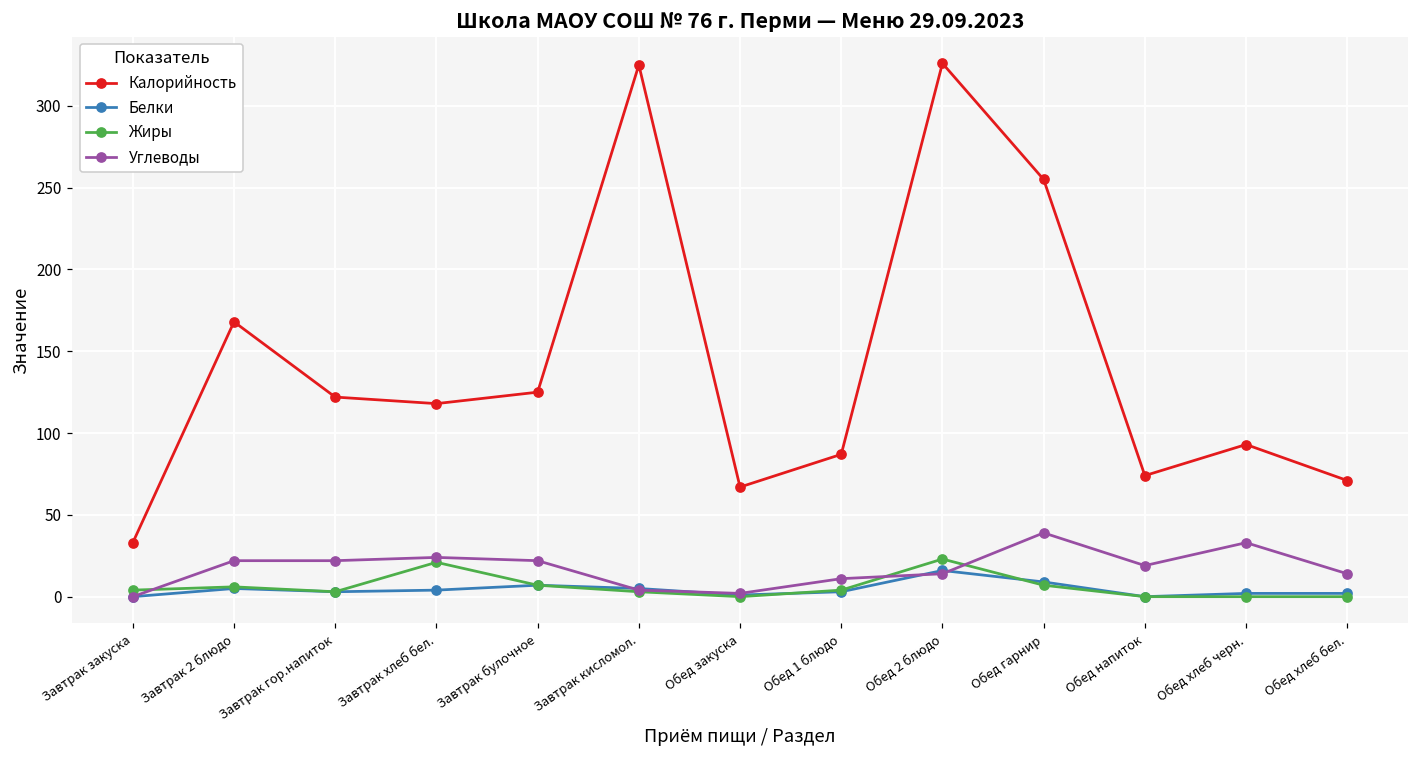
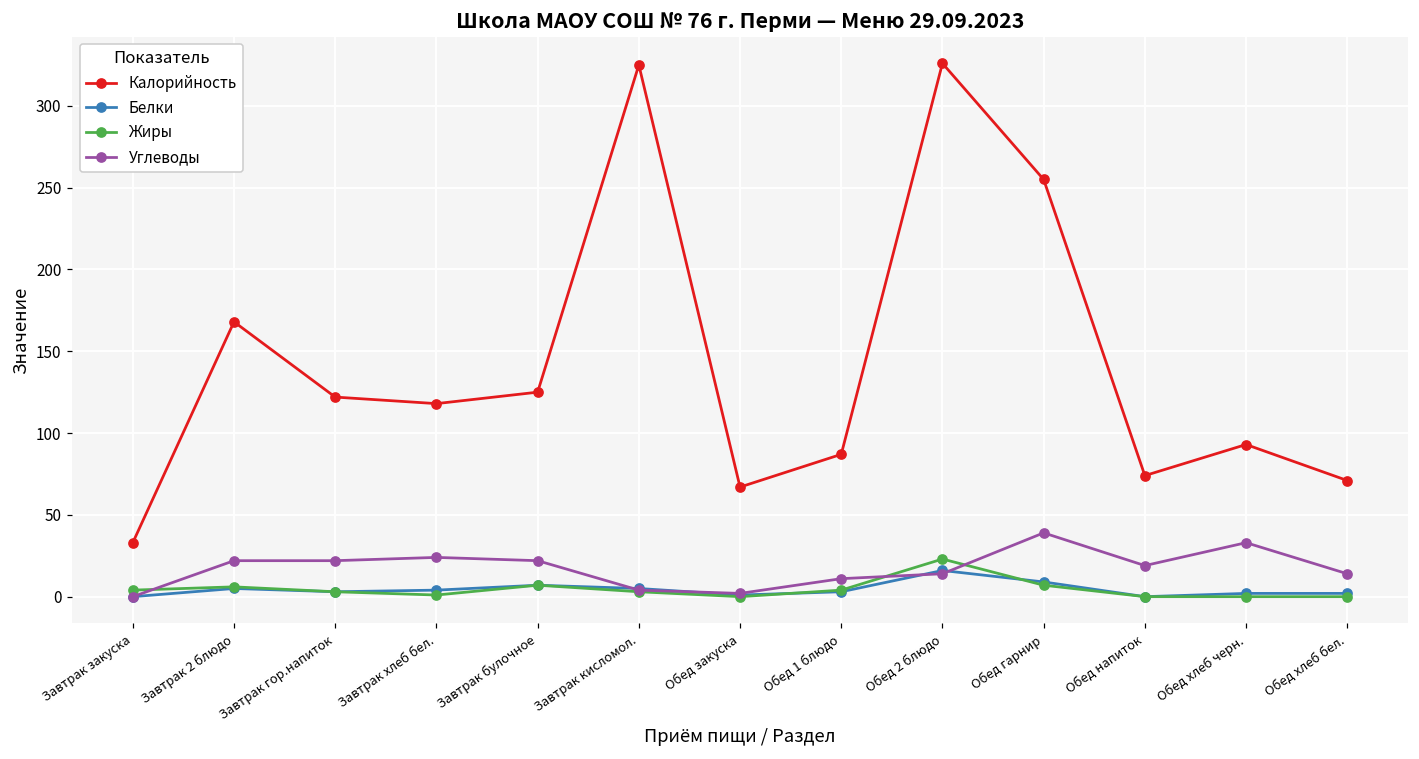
  {
    "Калорийность": {
      "Завтрак закуска": 33,
      "Завтрак 2 блюдо": 168,
      "Завтрак гор.напиток": 122,
      "Завтрак хлеб бел.": 118,
      "Завтрак булочное": 125,
      "Завтрак кисломол.": 325,
      "Обед закуска": 67,
      "Обед 1 блюдо": 87,
      "Обед 2 блюдо": 326,
      "Обед гарнир": 255,
      "Обед напиток": 74,
      "Обед хлеб черн.": 93,
      "Обед хлеб бел.": 71
    },
    "Белки": {
      "Завтрак хлеб бел.": 4,
      "Обед 2 блюдо": 16,
      "Обед гарнир": 9,
      "Обед хлеб черн.": 2,
      "Обед хлеб бел.": 2
    },
    "Жиры": {
      "Завтрак закуска": 4,
-     "Завтрак хлеб бел.": 21,
+     "Завтрак хлеб бел.": 1,
      "Обед 2 блюдо": 23,
      "Обед гарнир": 7,
      "Обед хлеб черн.": 0,
      "Обед хлеб бел.": 0
    },
    "Углеводы": {
      "Завтрак 2 блюдо": 22,
      "Завтрак гор.напиток": 22,
      "Завтрак хлеб бел.": 24,
      "Завтрак булочное": 22,
      "Обед 1 блюдо": 11,
      "Обед 2 блюдо": 14,
      "Обед гарнир": 39,
      "Обед напиток": 19,
      "Обед хлеб черн.": 33,
      "Обед хлеб бел.": 14
    }
  }
